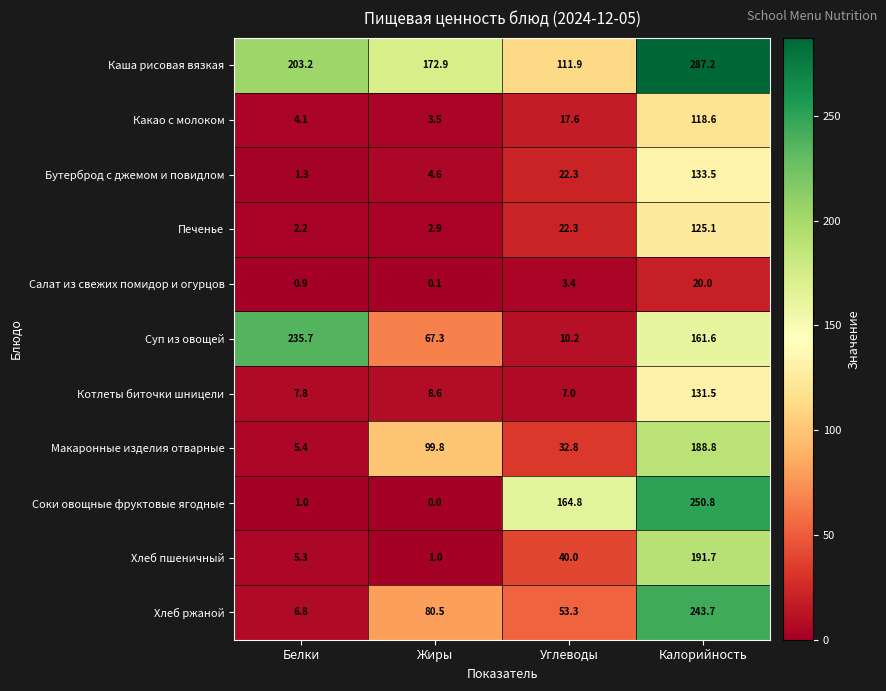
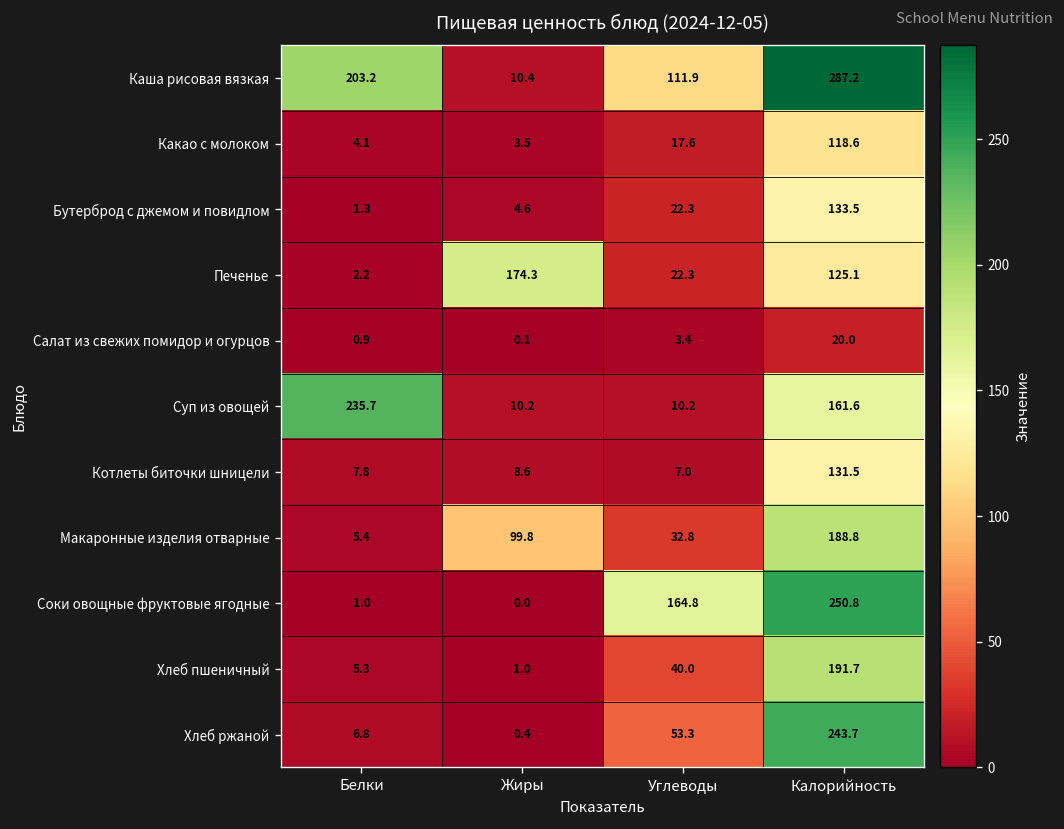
  {
    "Каша рисовая вязкая": {
      "Белки": 203.2,
-     "Жиры": 172.9,
+     "Жиры": 10.4,
      "Углеводы": 111.9,
      "Калорийность": 287.2
    },
    "Какао с молоком": {
      "Белки": 4.1,
      "Жиры": 3.5,
      "Углеводы": 17.6,
      "Калорийность": 118.6
    },
    "Бутерброд с джемом и повидлом": {
      "Белки": 1.3,
      "Жиры": 4.6,
      "Углеводы": 22.3,
      "Калорийность": 133.5
    },
    "Печенье": {
      "Белки": 2.2,
-     "Жиры": 2.9,
+     "Жиры": 174.3,
      "Углеводы": 22.3,
      "Калорийность": 125.1
    },
    "Салат из свежих помидор и огурцов": {
      "Белки": 0.9,
      "Жиры": 0.1,
      "Углеводы": 3.4,
      "Калорийность": 20.0
    },
    "Суп из овощей": {
      "Белки": 235.7,
-     "Жиры": 67.3,
+     "Жиры": 10.2,
      "Углеводы": 10.2,
      "Калорийность": 161.6
    },
    "Котлеты биточки шницели": {
      "Белки": 7.8,
      "Жиры": 8.6,
      "Углеводы": 7.0,
      "Калорийность": 131.5
    },
    "Макаронные изделия отварные": {
      "Белки": 5.4,
      "Жиры": 99.8,
      "Углеводы": 32.8,
      "Калорийность": 188.8
    },
    "Соки овощные фруктовые ягодные": {
      "Белки": 1.0,
      "Жиры": 0.0,
      "Углеводы": 164.8,
      "Калорийность": 250.8
    },
    "Хлеб пшеничный": {
      "Белки": 5.3,
      "Жиры": 1.0,
      "Углеводы": 40.0,
      "Калорийность": 191.7
    },
    "Хлеб ржаной": {
      "Белки": 6.8,
-     "Жиры": 80.5,
+     "Жиры": 0.4,
      "Углеводы": 53.3,
      "Калорийность": 243.7
    }
  }
